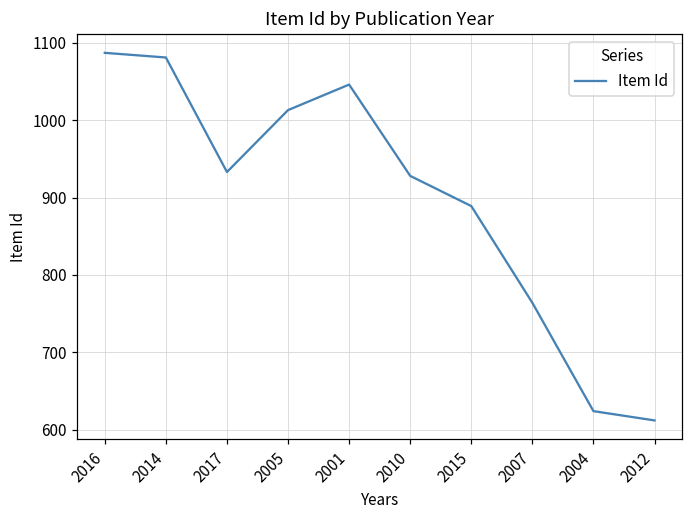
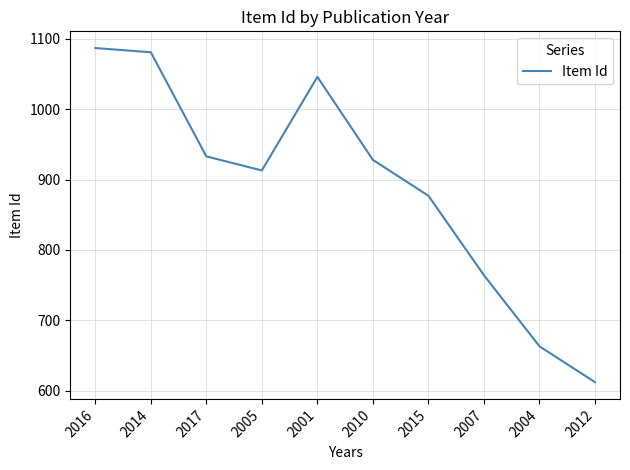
  {
    "2016": 1090,
    "2014": 1080,
    "2017": 930,
-   "2005": 1010,
+   "2005": 910,
    "2001": 1050,
    "2010": 930,
-   "2015": 890,
+   "2015": 880,
    "2007": 760,
-   "2004": 620,
+   "2004": 660,
    "2012": 610
  }
